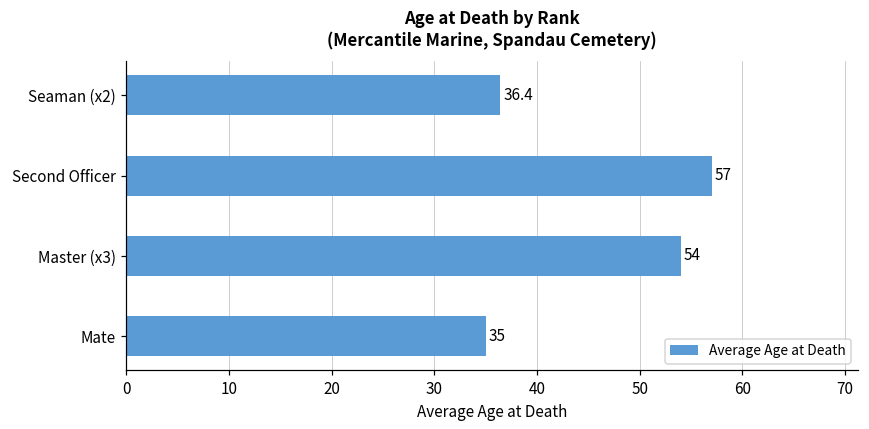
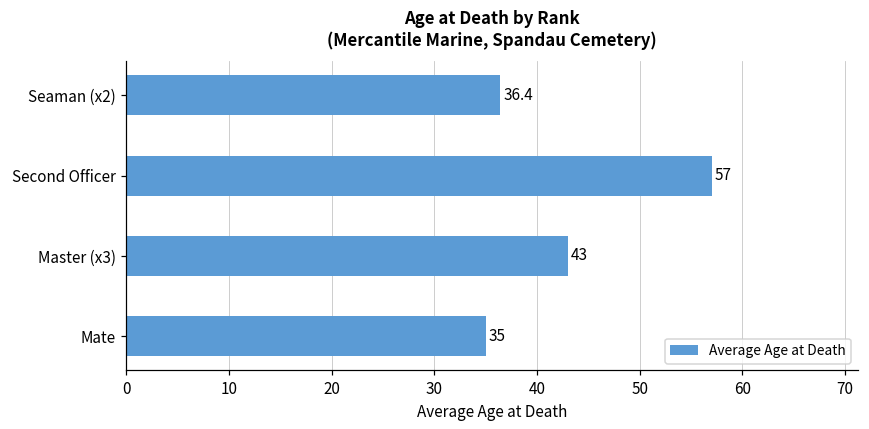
  {
    "Seaman (x2)": 36.4,
    "Second Officer": 57,
-   "Master (x3)": 54,
+   "Master (x3)": 43,
    "Mate": 35
  }
